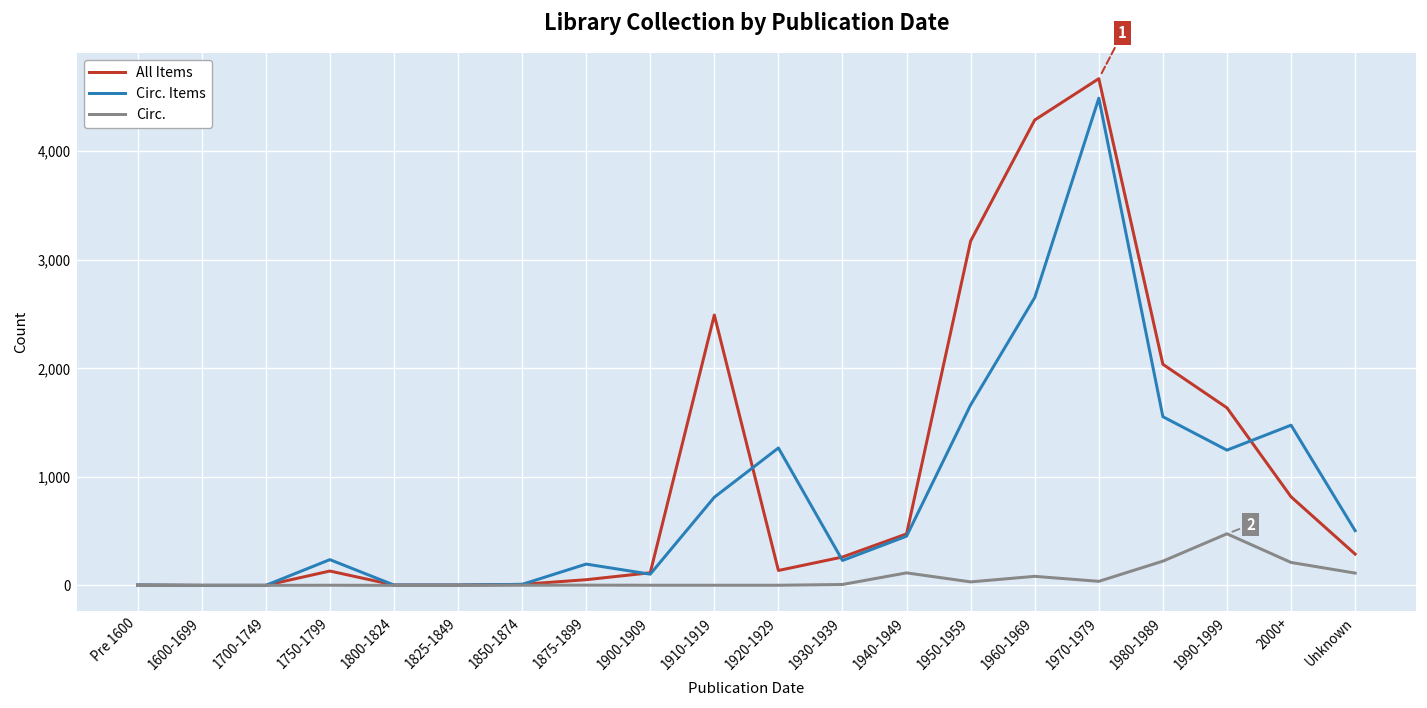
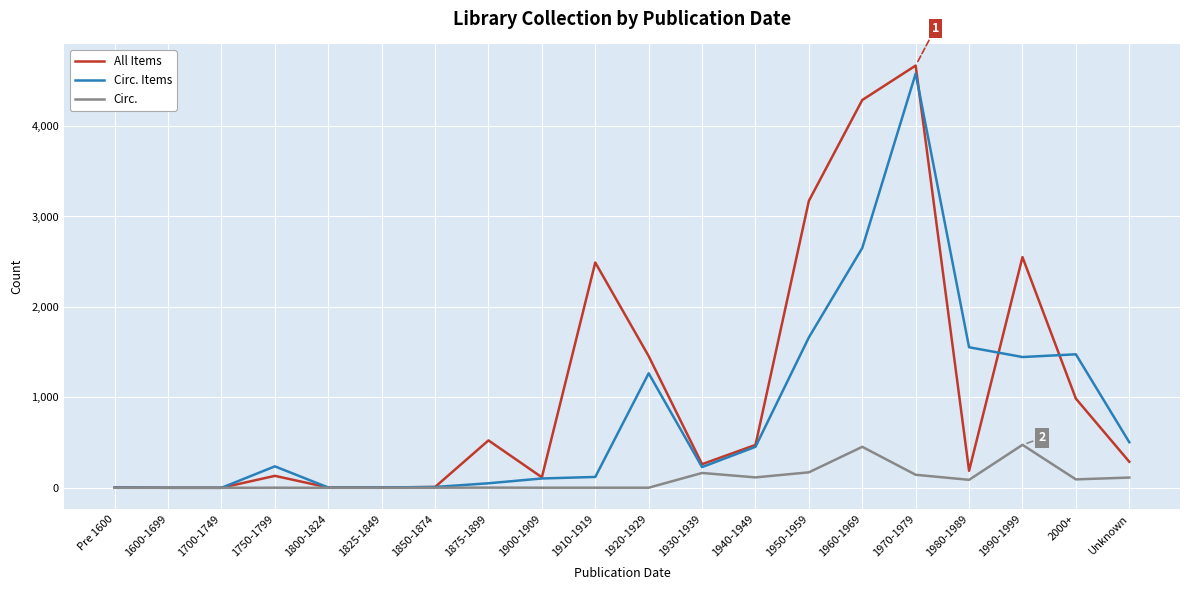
  {
    "All Items": {
      "1750-1799": "100",
-     "1875-1899": "100",
+     "1875-1899": "500",
      "1910-1919": "2,500",
-     "1920-1929": "100",
+     "1920-1929": "1,500",
      "1930-1939": "300",
      "1950-1959": "3,200",
      "1960-1969": "4,300",
      "1970-1979": "4,700",
-     "1980-1989": "2,000",
-     "1990-1999": "1,600",
-     "2000+": "800",
+     "1980-1989": "200",
+     "1990-1999": "2,600",
+     "2000+": "1,000",
      "Unknown": "300"
    },
    "Circ. Items": {
      "1750-1799": "200",
-     "1875-1899": "200",
-     "1910-1919": "800",
+     "1875-1899": "100",
+     "1910-1919": "100",
      "1920-1929": "1,300",
      "1930-1939": "200",
      "1950-1959": "1,700",
      "1960-1969": "2,700",
-     "1970-1979": "4,500",
+     "1970-1979": "4,600",
      "1980-1989": "1,600",
-     "1990-1999": "1,200",
+     "1990-1999": "1,400",
      "2000+": "1,500",
      "Unknown": "500"
    },
    "Circ.": {
      "1750-1799": "0",
      "1875-1899": "0",
      "1900-1909": "0",
      "1910-1919": "0",
      "1920-1929": "0",
-     "1930-1939": "0",
+     "1930-1939": "200",
      "1940-1949": "100",
-     "1950-1959": "0",
-     "1960-1969": "100",
-     "1970-1979": "0",
-     "1980-1989": "200",
-     "2000+": "200",
+     "1950-1959": "200",
+     "1960-1969": "500",
+     "1970-1979": "100",
+     "1980-1989": "100",
+     "2000+": "100",
      "Unknown": "100"
    }
  }
